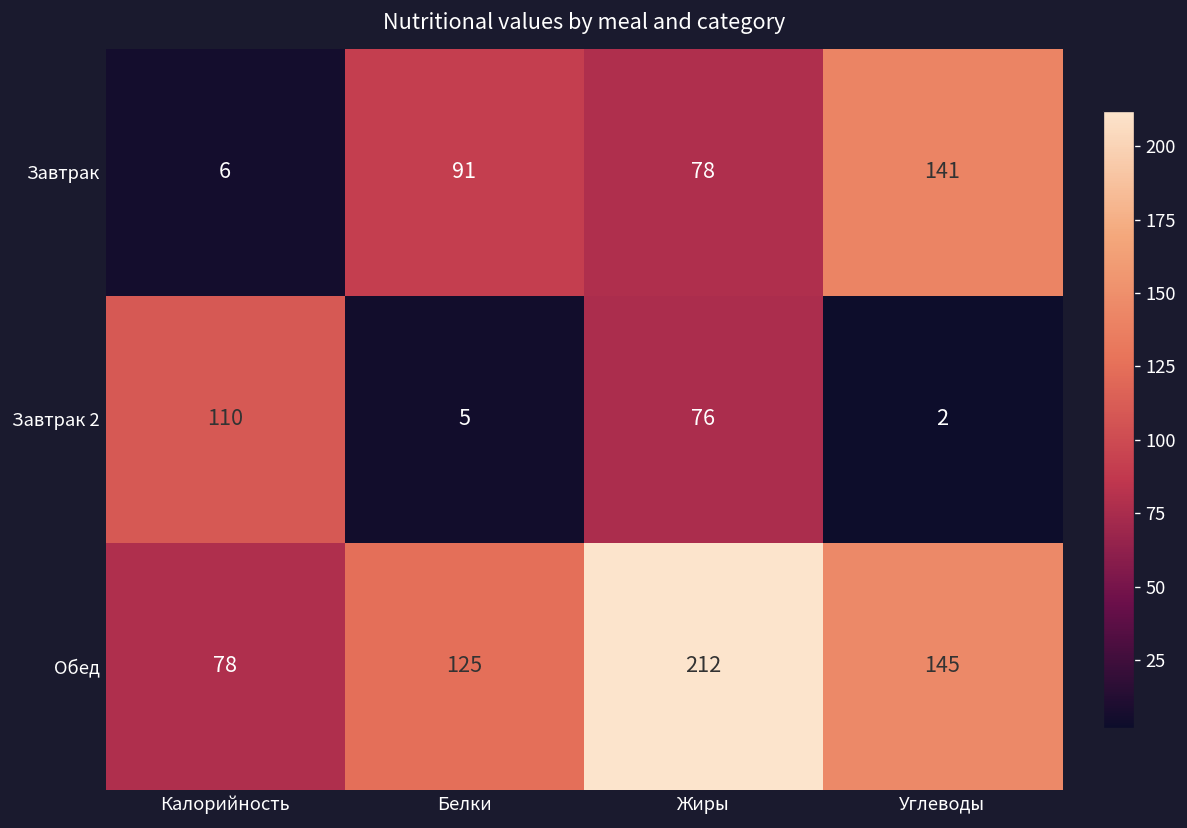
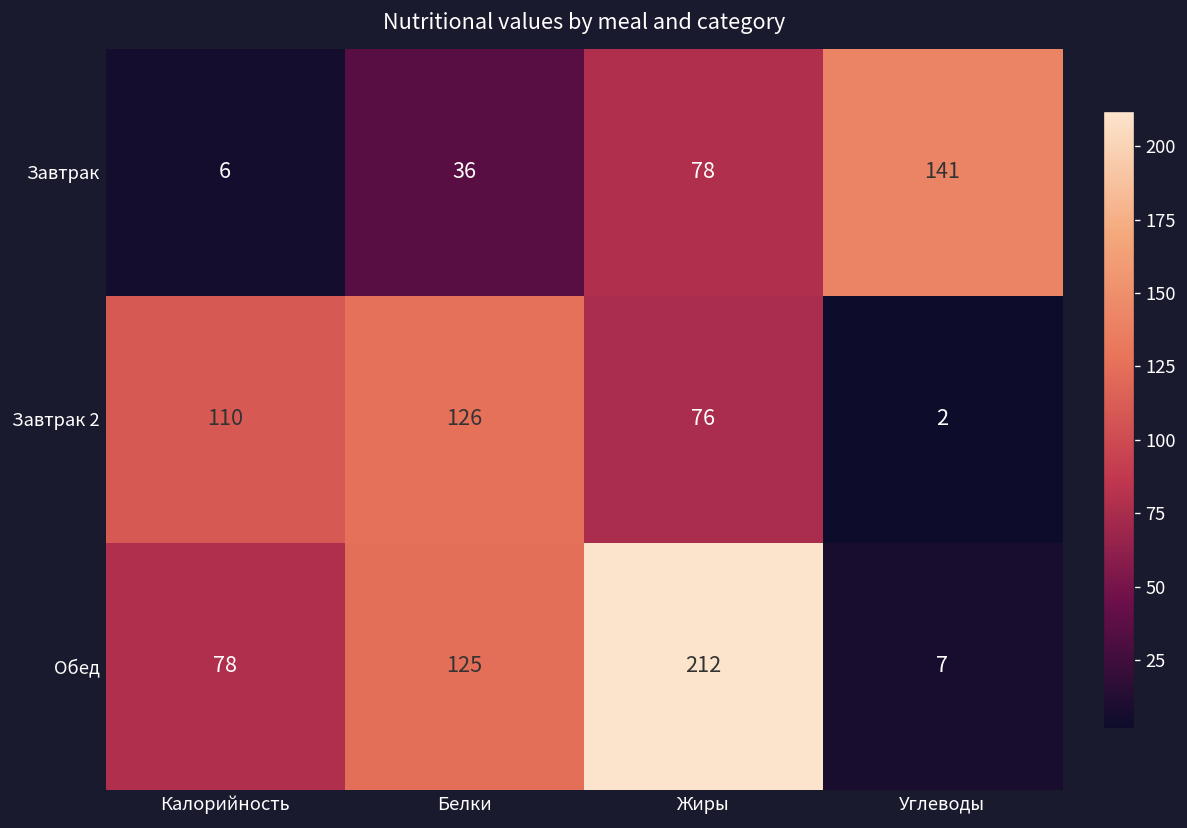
  {
    "Завтрак": {
      "Калорийность": 6,
-     "Белки": 91,
+     "Белки": 36,
      "Жиры": 78,
      "Углеводы": 141
    },
    "Завтрак 2": {
      "Калорийность": 110,
-     "Белки": 5,
+     "Белки": 126,
      "Жиры": 76,
      "Углеводы": 2
    },
    "Обед": {
      "Калорийность": 78,
      "Белки": 125,
      "Жиры": 212,
-     "Углеводы": 145
+     "Углеводы": 7
    }
  }
